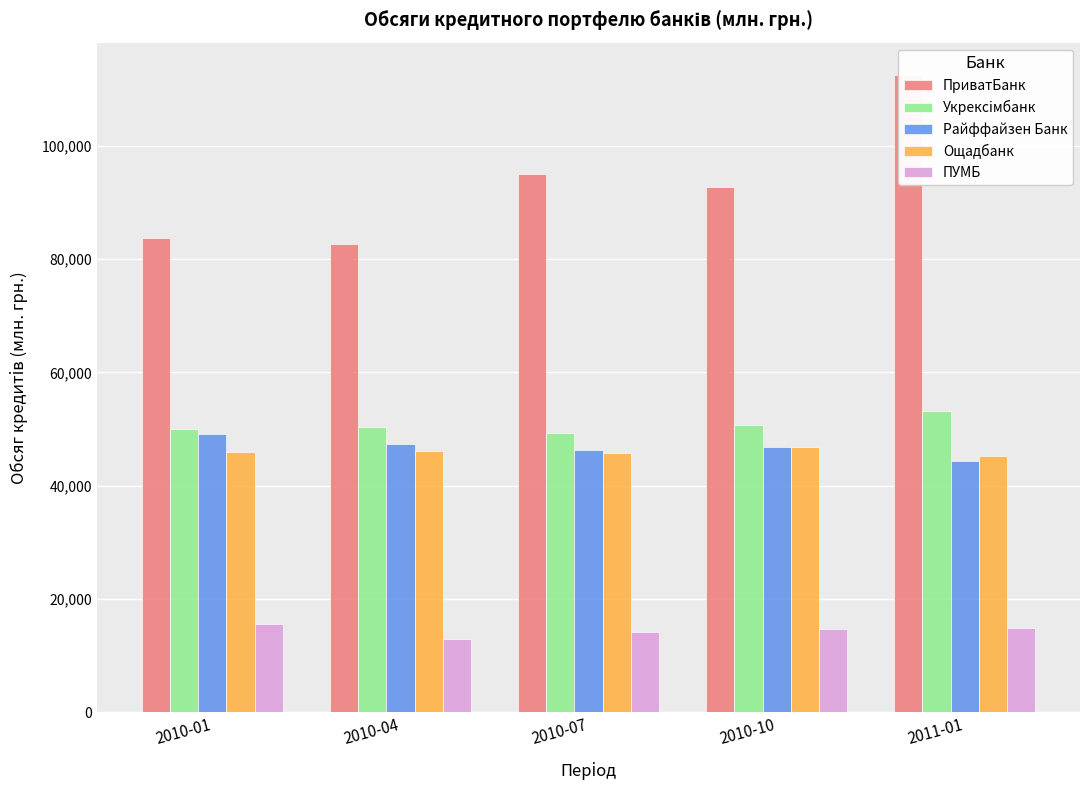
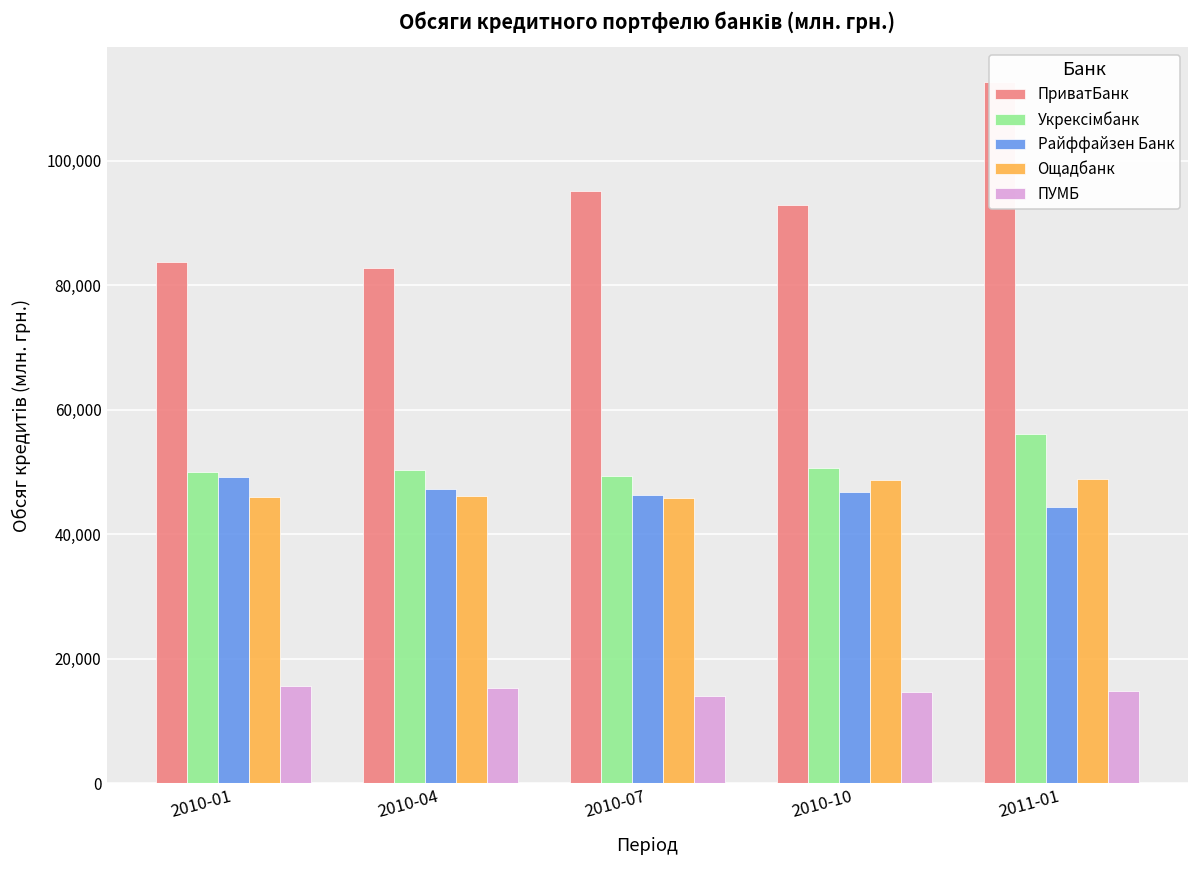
  {
    "ПриватБанк": {
      "2010-01": "84,000",
      "2010-04": "83,000",
      "2010-07": "95,000",
      "2010-10": "93,000"
    },
    "Укрексімбанк": {
      "2010-01": "50,000",
      "2010-04": "50,000",
      "2010-07": "49,000",
      "2010-10": "51,000",
-     "2011-01": "53,000"
+     "2011-01": "56,000"
    },
    "Райффайзен Банк": {
      "2010-01": "49,000",
      "2010-04": "47,000",
      "2010-07": "46,000",
      "2010-10": "47,000",
      "2011-01": "44,000"
    },
    "Ощадбанк": {
      "2010-01": "46,000",
      "2010-04": "46,000",
      "2010-07": "46,000",
-     "2010-10": "47,000",
-     "2011-01": "45,000"
+     "2010-10": "49,000",
+     "2011-01": "49,000"
    },
    "ПУМБ": {
      "2010-01": "16,000",
-     "2010-04": "13,000",
+     "2010-04": "15,000",
      "2010-07": "14,000",
      "2010-10": "15,000",
      "2011-01": "15,000"
    }
  }
